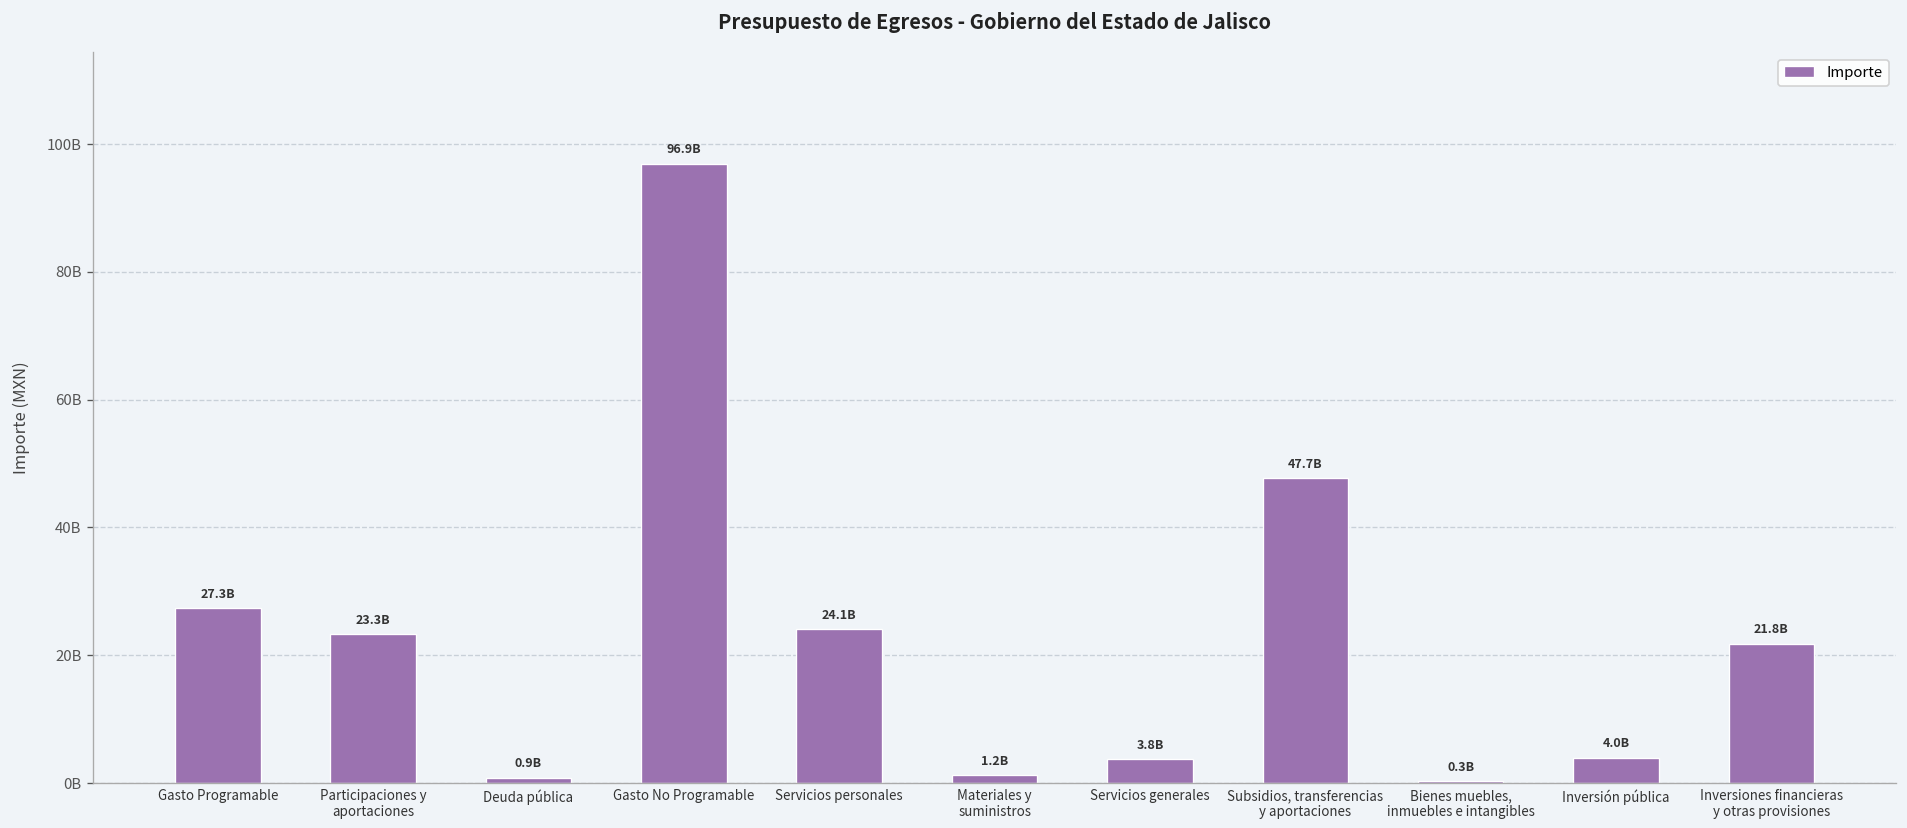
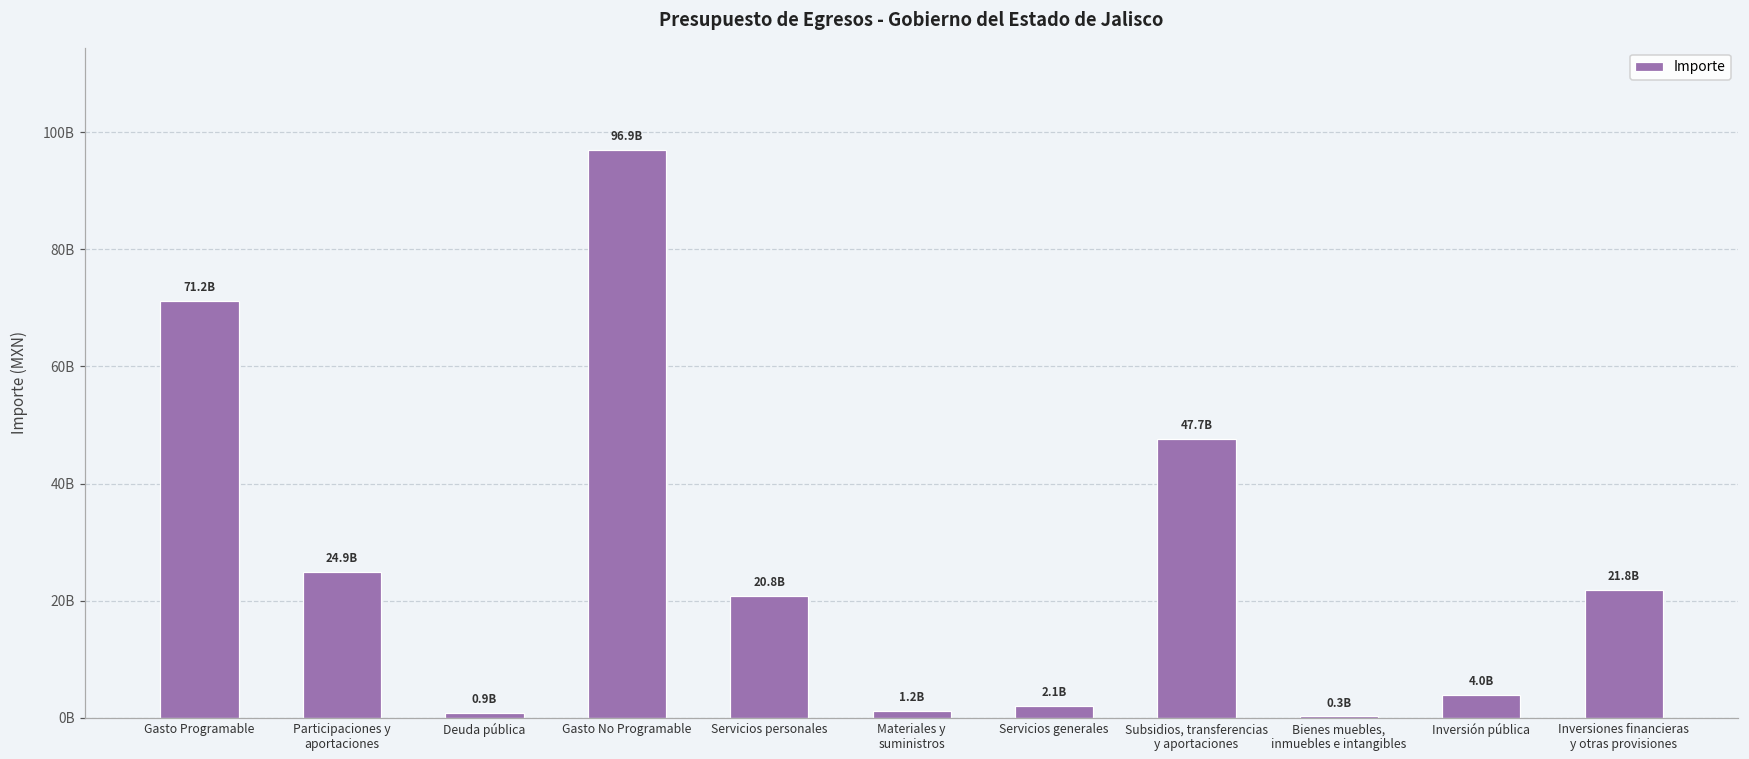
  {
-   "Gasto Programable": "27.3B",
-   "Participaciones y aportaciones": "23.3B",
+   "Gasto Programable": "71.2B",
+   "Participaciones y aportaciones": "24.9B",
    "Deuda pública": "0.9B",
    "Gasto No Programable": "96.9B",
-   "Servicios personales": "24.1B",
+   "Servicios personales": "20.8B",
    "Materiales y suministros": "1.2B",
-   "Servicios generales": "3.8B",
+   "Servicios generales": "2.1B",
    "Subsidios, transferencias y aportaciones": "47.7B",
    "Bienes muebles, inmuebles e intangibles": "0.3B",
    "Inversión pública": "4.0B",
    "Inversiones financieras y otras provisiones": "21.8B"
  }
